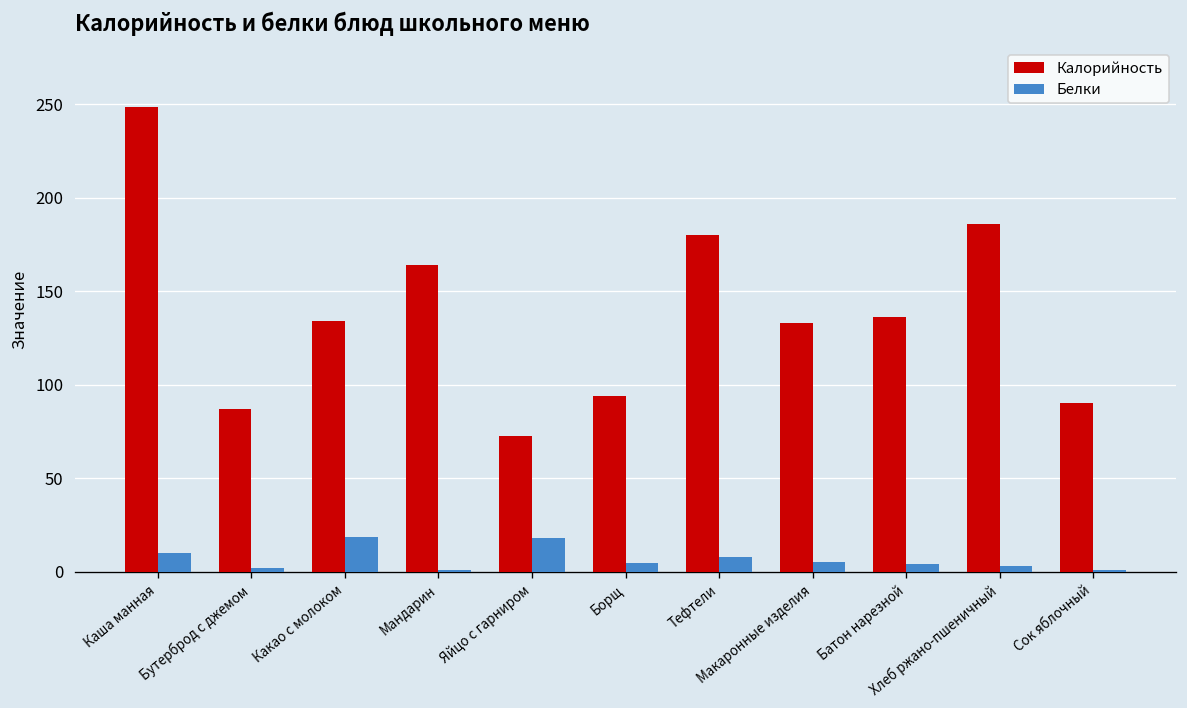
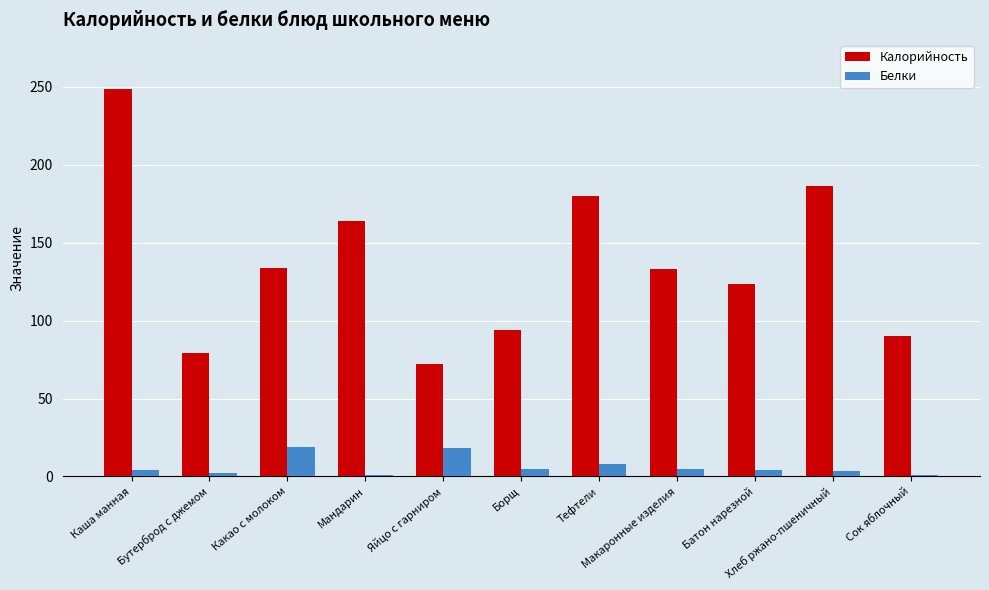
  {
    "Калорийность": {
      "Каша манная": 249,
-     "Бутерброд с джемом": 87,
+     "Бутерброд с джемом": 79,
      "Какао с молоком": 134,
      "Мандарин": 164,
      "Яйцо с гарниром": 72,
      "Борщ": 94,
      "Тефтели": 180,
      "Макаронные изделия": 133,
-     "Батон нарезной": 136,
+     "Батон нарезной": 124,
      "Хлеб ржано-пшеничный": 186,
      "Сок яблочный": 90
    },
    "Белки": {
-     "Каша манная": 10,
+     "Каша манная": 4,
      "Бутерброд с джемом": 2,
      "Какао с молоком": 19,
      "Яйцо с гарниром": 18,
      "Борщ": 5,
      "Тефтели": 8,
      "Макаронные изделия": 5,
      "Батон нарезной": 4,
      "Хлеб ржано-пшеничный": 3
    }
  }
